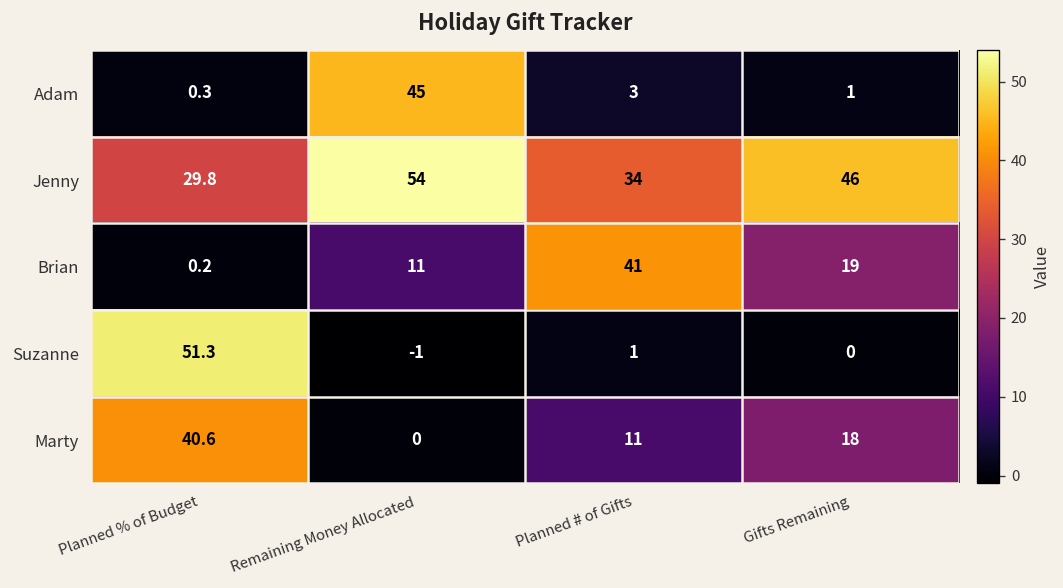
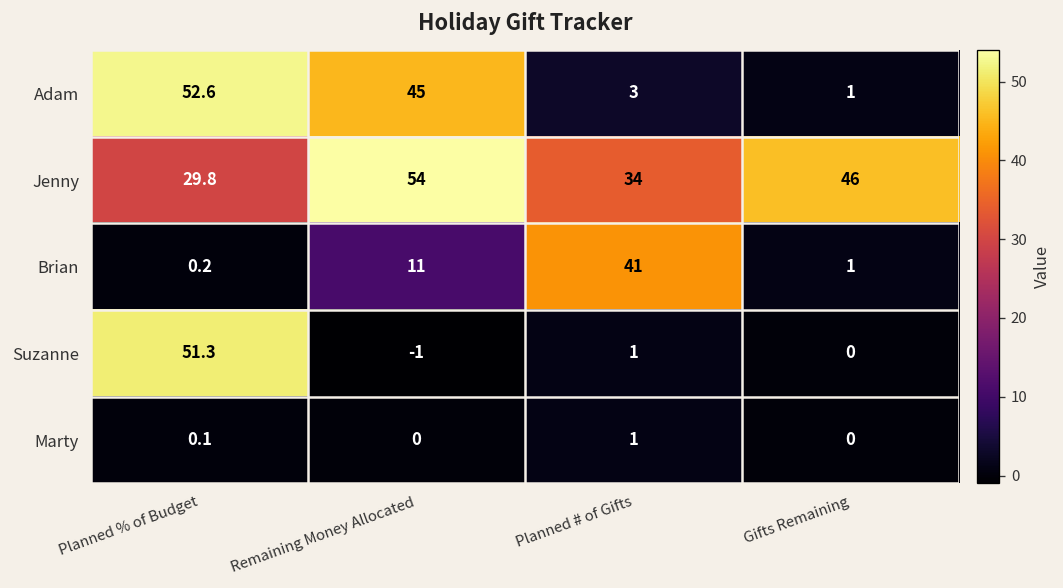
  {
    "Adam": {
-     "Planned % of Budget": 0.3,
+     "Planned % of Budget": 52.6,
      "Remaining Money Allocated": 45,
      "Planned # of Gifts": 3,
      "Gifts Remaining": 1
    },
    "Jenny": {
      "Planned % of Budget": 29.8,
      "Remaining Money Allocated": 54,
      "Planned # of Gifts": 34,
      "Gifts Remaining": 46
    },
    "Brian": {
      "Planned % of Budget": 0.2,
      "Remaining Money Allocated": 11,
      "Planned # of Gifts": 41,
-     "Gifts Remaining": 19
+     "Gifts Remaining": 1
    },
    "Suzanne": {
      "Planned % of Budget": 51.3,
      "Remaining Money Allocated": -1,
      "Planned # of Gifts": 1,
      "Gifts Remaining": 0
    },
    "Marty": {
-     "Planned % of Budget": 40.6,
+     "Planned % of Budget": 0.1,
      "Remaining Money Allocated": 0,
-     "Planned # of Gifts": 11,
-     "Gifts Remaining": 18
+     "Planned # of Gifts": 1,
+     "Gifts Remaining": 0
    }
  }
